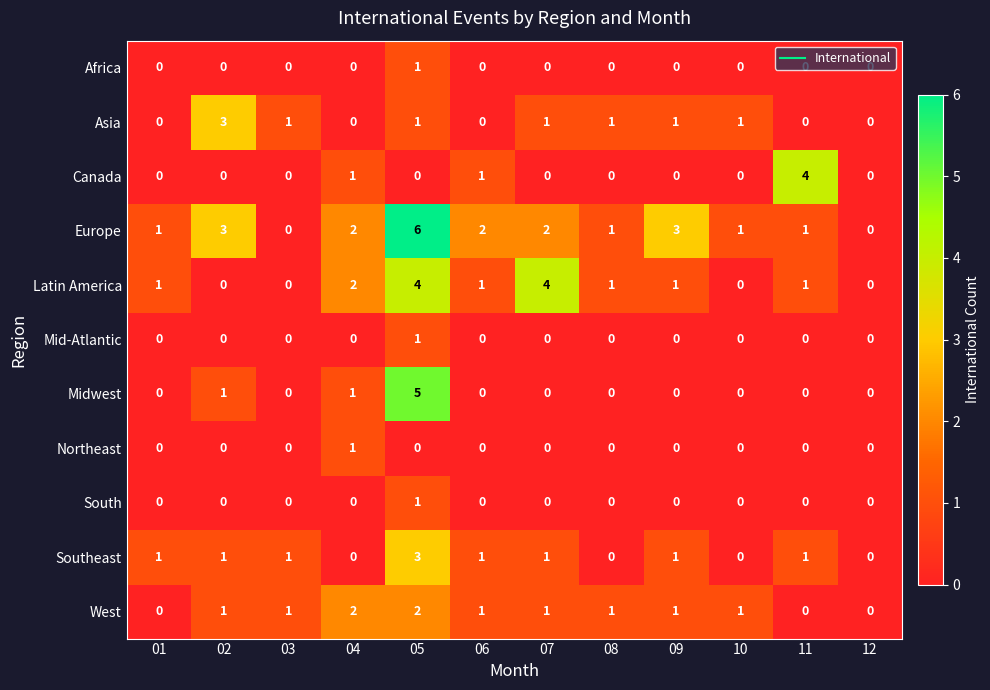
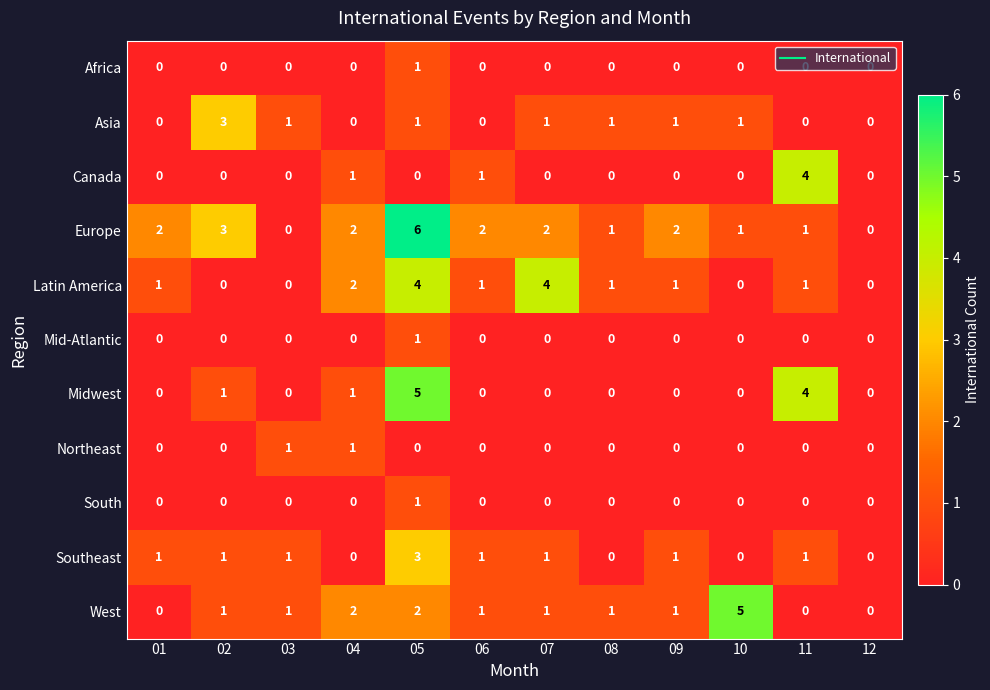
  {
    "Africa": {
      "01": 0,
      "02": 0,
      "03": 0,
      "04": 0,
      "05": 1,
      "06": 0,
      "07": 0,
      "08": 0,
      "09": 0,
      "10": 0
    },
    "Asia": {
      "01": 0,
      "02": 3,
      "03": 1,
      "04": 0,
      "05": 1,
      "06": 0,
      "07": 1,
      "08": 1,
      "09": 1,
      "10": 1,
      "11": 0,
      "12": 0
    },
    "Canada": {
      "01": 0,
      "02": 0,
      "03": 0,
      "04": 1,
      "05": 0,
      "06": 1,
      "07": 0,
      "08": 0,
      "09": 0,
      "10": 0,
      "11": 4,
      "12": 0
    },
    "Europe": {
-     "01": 1,
+     "01": 2,
      "02": 3,
      "03": 0,
      "04": 2,
      "05": 6,
      "06": 2,
      "07": 2,
      "08": 1,
-     "09": 3,
+     "09": 2,
      "10": 1,
      "11": 1,
      "12": 0
    },
    "Latin America": {
      "01": 1,
      "02": 0,
      "03": 0,
      "04": 2,
      "05": 4,
      "06": 1,
      "07": 4,
      "08": 1,
      "09": 1,
      "10": 0,
      "11": 1,
      "12": 0
    },
    "Mid-Atlantic": {
      "01": 0,
      "02": 0,
      "03": 0,
      "04": 0,
      "05": 1,
      "06": 0,
      "07": 0,
      "08": 0,
      "09": 0,
      "10": 0,
      "11": 0,
      "12": 0
    },
    "Midwest": {
      "01": 0,
      "02": 1,
      "03": 0,
      "04": 1,
      "05": 5,
      "06": 0,
      "07": 0,
      "08": 0,
      "09": 0,
      "10": 0,
-     "11": 0,
+     "11": 4,
      "12": 0
    },
    "Northeast": {
      "01": 0,
      "02": 0,
-     "03": 0,
+     "03": 1,
      "04": 1,
      "05": 0,
      "06": 0,
      "07": 0,
      "08": 0,
      "09": 0,
      "10": 0,
      "11": 0,
      "12": 0
    },
    "South": {
      "01": 0,
      "02": 0,
      "03": 0,
      "04": 0,
      "05": 1,
      "06": 0,
      "07": 0,
      "08": 0,
      "09": 0,
      "10": 0,
      "11": 0,
      "12": 0
    },
    "Southeast": {
      "01": 1,
      "02": 1,
      "03": 1,
      "04": 0,
      "05": 3,
      "06": 1,
      "07": 1,
      "08": 0,
      "09": 1,
      "10": 0,
      "11": 1,
      "12": 0
    },
    "West": {
      "01": 0,
      "02": 1,
      "03": 1,
      "04": 2,
      "05": 2,
      "06": 1,
      "07": 1,
      "08": 1,
      "09": 1,
-     "10": 1,
+     "10": 5,
      "11": 0,
      "12": 0
    }
  }
